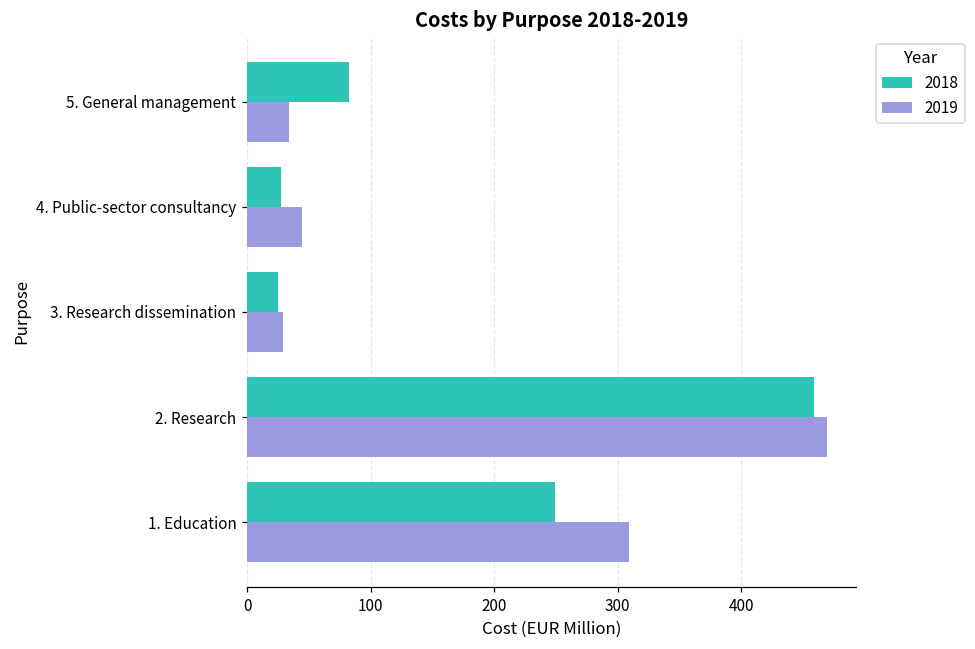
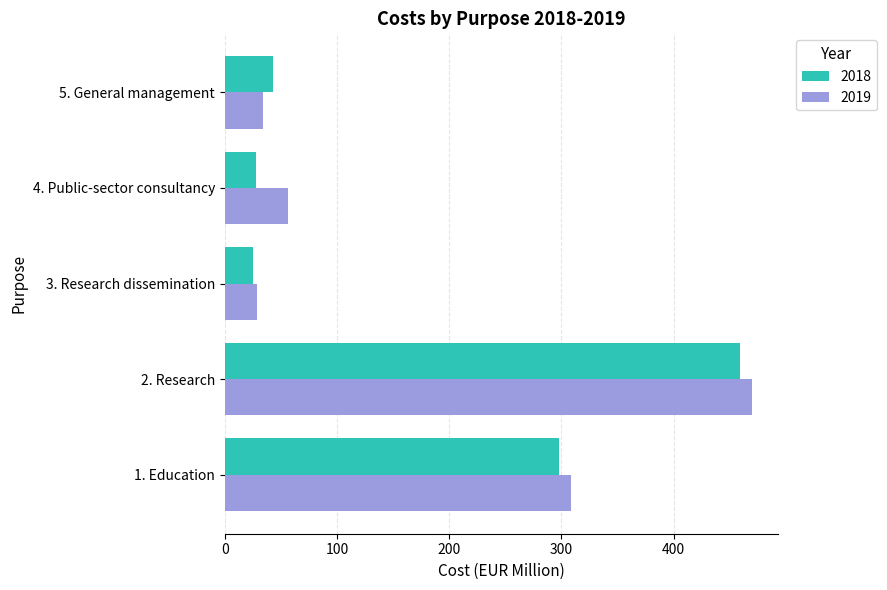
  {
    "2018": {
-     "5. General management": 83,
+     "5. General management": 43,
      "4. Public-sector consultancy": 28,
      "3. Research dissemination": 25,
      "2. Research": 459,
-     "1. Education": 249
+     "1. Education": 298
    },
    "2019": {
      "5. General management": 34,
-     "4. Public-sector consultancy": 44,
+     "4. Public-sector consultancy": 56,
      "3. Research dissemination": 29,
      "2. Research": 469,
      "1. Education": 309
    }
  }
